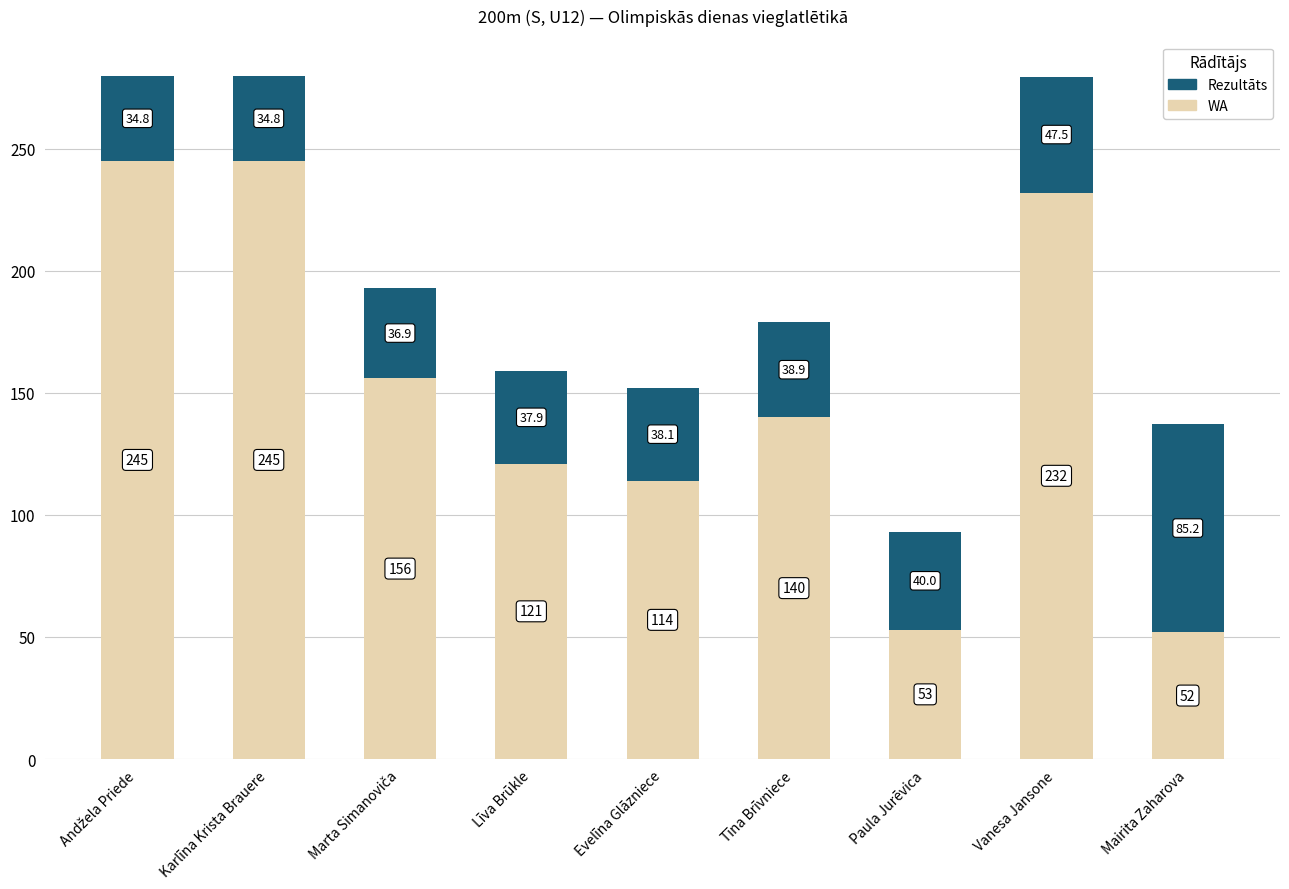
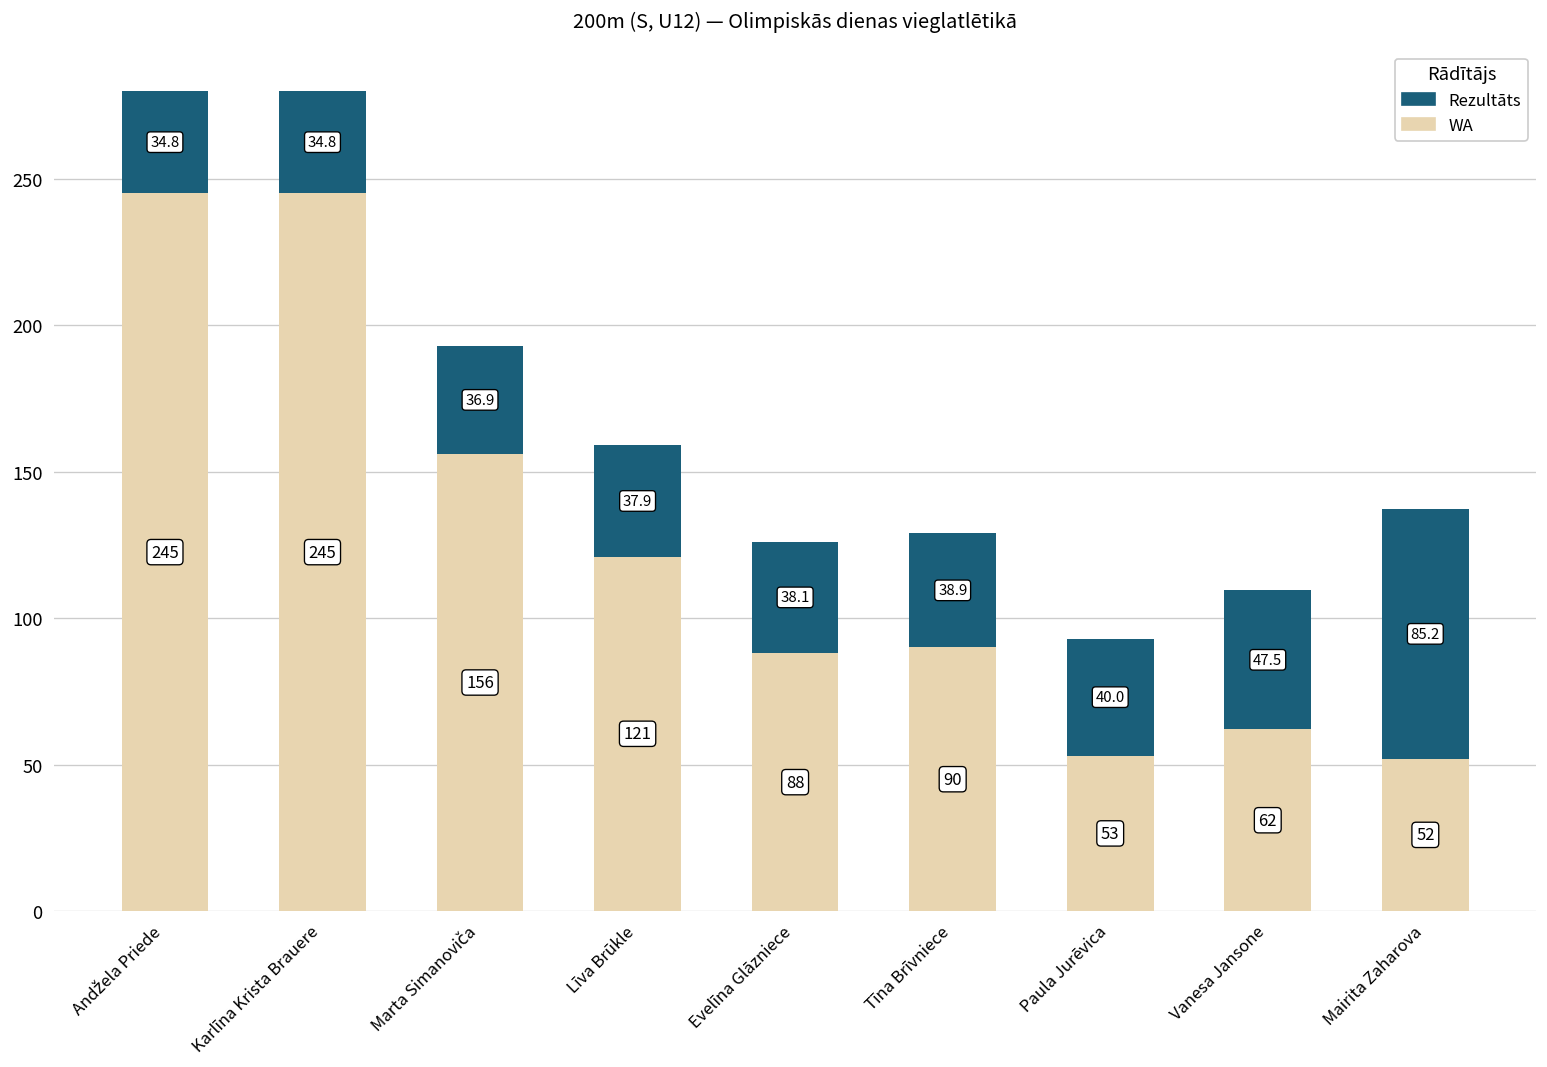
  {
    "WA": {
-     "Evelīna Glāzniece": 114,
-     "Tīna Brīvniece": 140,
-     "Vanesa Jansone": 232
+     "Evelīna Glāzniece": 88,
+     "Tīna Brīvniece": 90,
+     "Vanesa Jansone": 62
    }
  }
